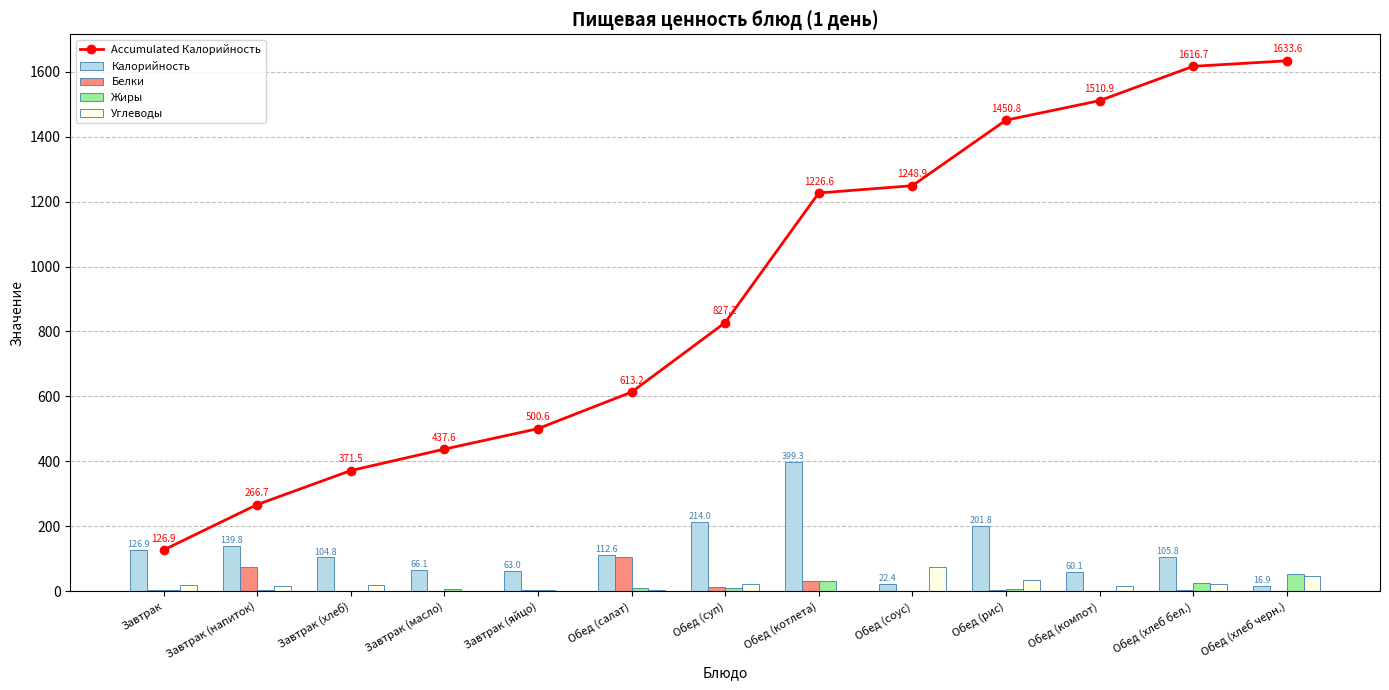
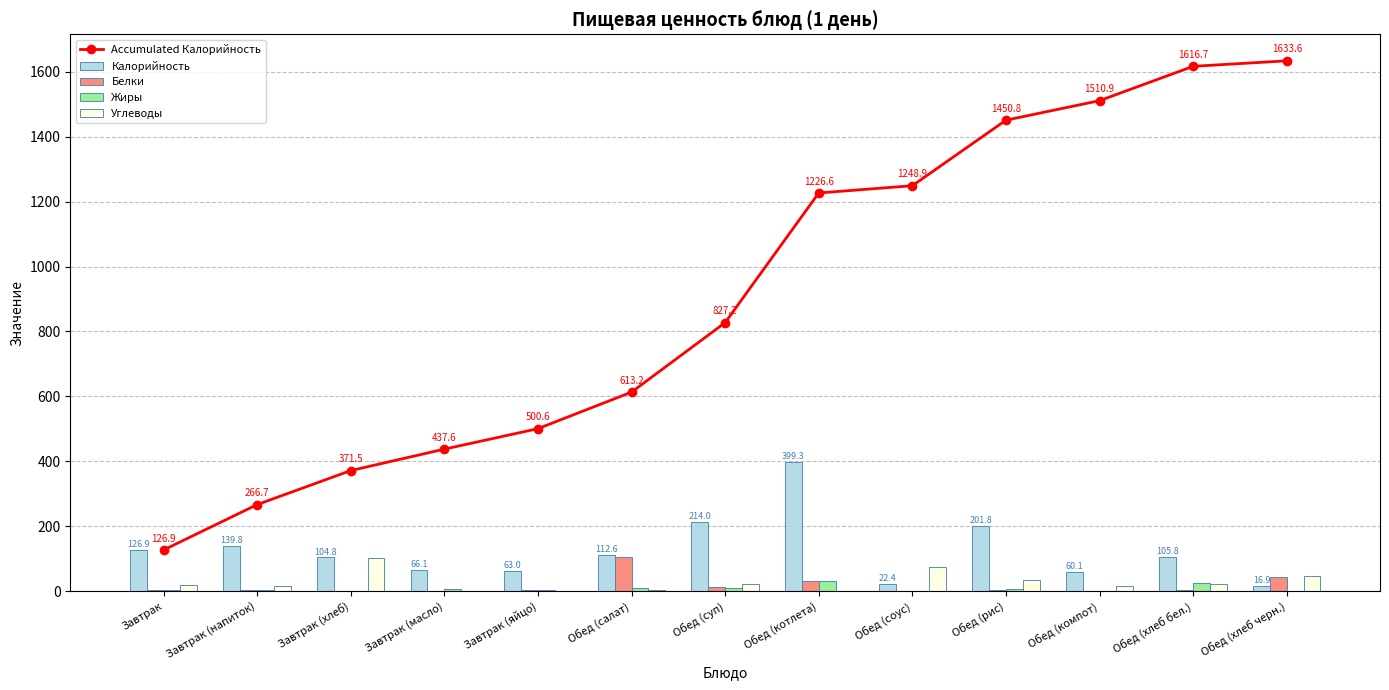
  {
    "Калорийность": {
      "Завтрак": 126.9,
      "Завтрак (напиток)": 139.8,
      "Завтрак (хлеб)": 104.8,
      "Завтрак (масло)": 66.1,
      "Завтрак (яйцо)": 63.0,
      "Обед (салат)": 112.6,
      "Обед (суп)": 214.0,
      "Обед (котлета)": 399.3,
      "Обед (соус)": 22.4,
      "Обед (рис)": 201.8,
      "Обед (компот)": 60.1,
      "Обед (хлеб бел.)": 105.8,
      "Обед (хлеб черн.)": 16.9
    },
    "Accumulated Калорийность": {
      "Завтрак": 126.9,
      "Завтрак (напиток)": 266.7,
      "Завтрак (хлеб)": 371.5,
      "Завтрак (масло)": 437.6,
      "Завтрак (яйцо)": 500.6,
      "Обед (салат)": 613.2,
      "Обед (суп)": 827.2,
      "Обед (котлета)": 1226.6,
      "Обед (соус)": 1248.9,
      "Обед (рис)": 1450.8,
      "Обед (компот)": 1510.9,
      "Обед (хлеб бел.)": 1616.7,
      "Обед (хлеб черн.)": 1633.6
    },
    "Белки": {
-     "Завтрак (напиток)": 70,
+     "Завтрак (напиток)": 0,
      "Обед (салат)": 110,
      "Обед (суп)": 10,
      "Обед (котлета)": 30,
-     "Обед (хлеб черн.)": 0
+     "Обед (хлеб черн.)": 40
    },
    "Жиры": {
      "Обед (салат)": 10,
      "Обед (суп)": 10,
      "Обед (котлета)": 30,
      "Обед (компот)": 0,
      "Обед (хлеб бел.)": 30,
-     "Обед (хлеб черн.)": 50
+     "Обед (хлеб черн.)": 0
    },
    "Углеводы": {
      "Завтрак": 20,
      "Завтрак (напиток)": 20,
-     "Завтрак (хлеб)": 20,
+     "Завтрак (хлеб)": 100,
      "Обед (суп)": 20,
      "Обед (соус)": 80,
      "Обед (рис)": 30,
      "Обед (компот)": 20,
      "Обед (хлеб бел.)": 20,
      "Обед (хлеб черн.)": 50
    }
  }
